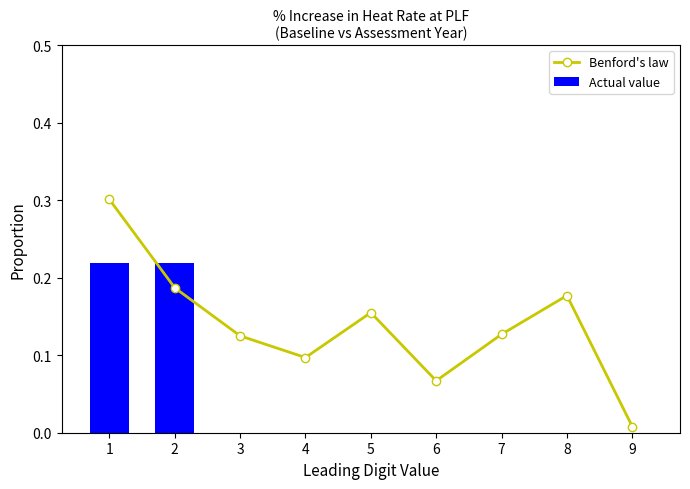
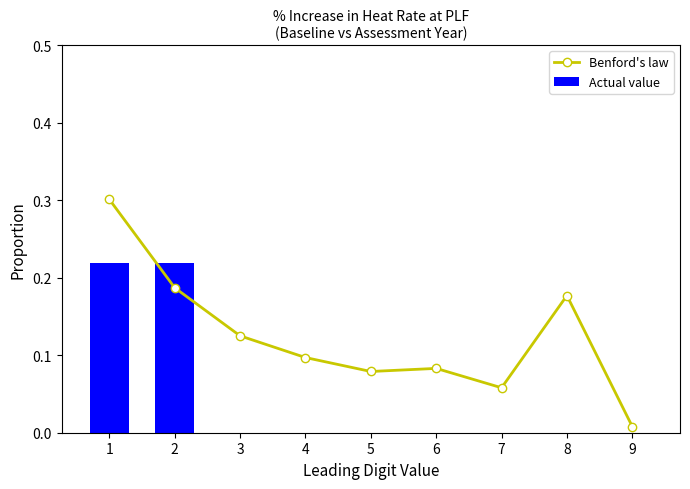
  {
    "Benford's law": {
      "1": 0.30,
      "2": 0.19,
      "3": 0.13,
      "4": 0.10,
-     "5": 0.16,
-     "6": 0.07,
-     "7": 0.13,
+     "5": 0.08,
+     "6": 0.08,
+     "7": 0.06,
      "8": 0.18,
      "9": 0.01
    },
    "Actual value": {
      "1": 0.22,
      "2": 0.22,
      "3": 0.00,
      "4": 0.00,
      "5": 0.00,
      "6": 0.00,
      "7": 0.00,
      "8": 0.00,
      "9": 0.00
    }
  }
